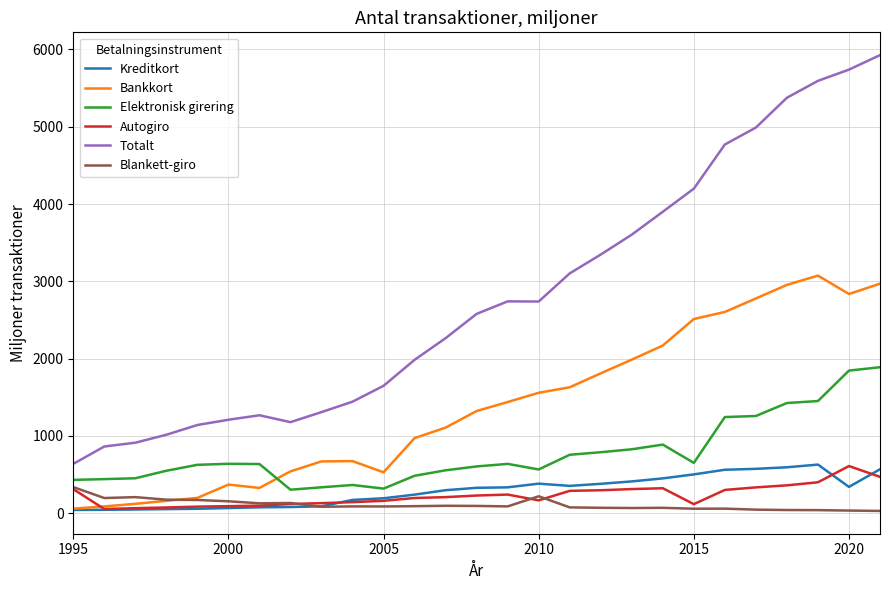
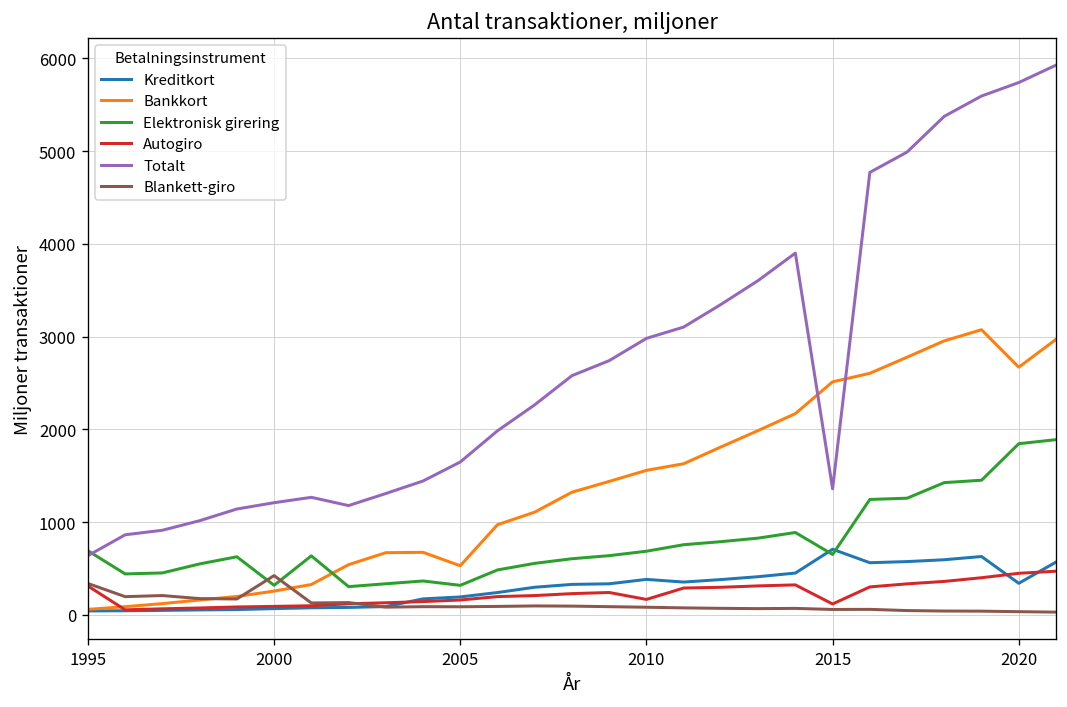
  {
    "Kreditkort": {
      "2010": 400,
-     "2015": 500,
+     "2015": 700,
      "2020": 300
    },
    "Bankkort": {
-     "2000": 400,
+     "2000": 300,
      "2005": 500,
      "2010": 1600,
      "2015": 2500,
-     "2020": 2800
+     "2020": 2700
    },
    "Elektronisk girering": {
-     "1995": 400,
-     "2000": 600,
+     "1995": 700,
+     "2000": 300,
      "2005": 300,
-     "2010": 600,
+     "2010": 700,
      "2015": 700,
      "2020": 1800
    },
    "Autogiro": {
      "2010": 200,
      "2015": 100,
-     "2020": 600
+     "2020": 400
    },
    "Totalt": {
      "1995": 600,
      "2000": 1200,
      "2005": 1600,
-     "2010": 2700,
-     "2015": 4200,
+     "2010": 3000,
+     "2015": 1400,
      "2020": 5700
    },
    "Blankett-giro": {
-     "2000": 200,
+     "2000": 400,
      "2005": 100,
-     "2010": 200,
+     "2010": 100,
      "2015": 100,
      "2020": 0
    }
  }
